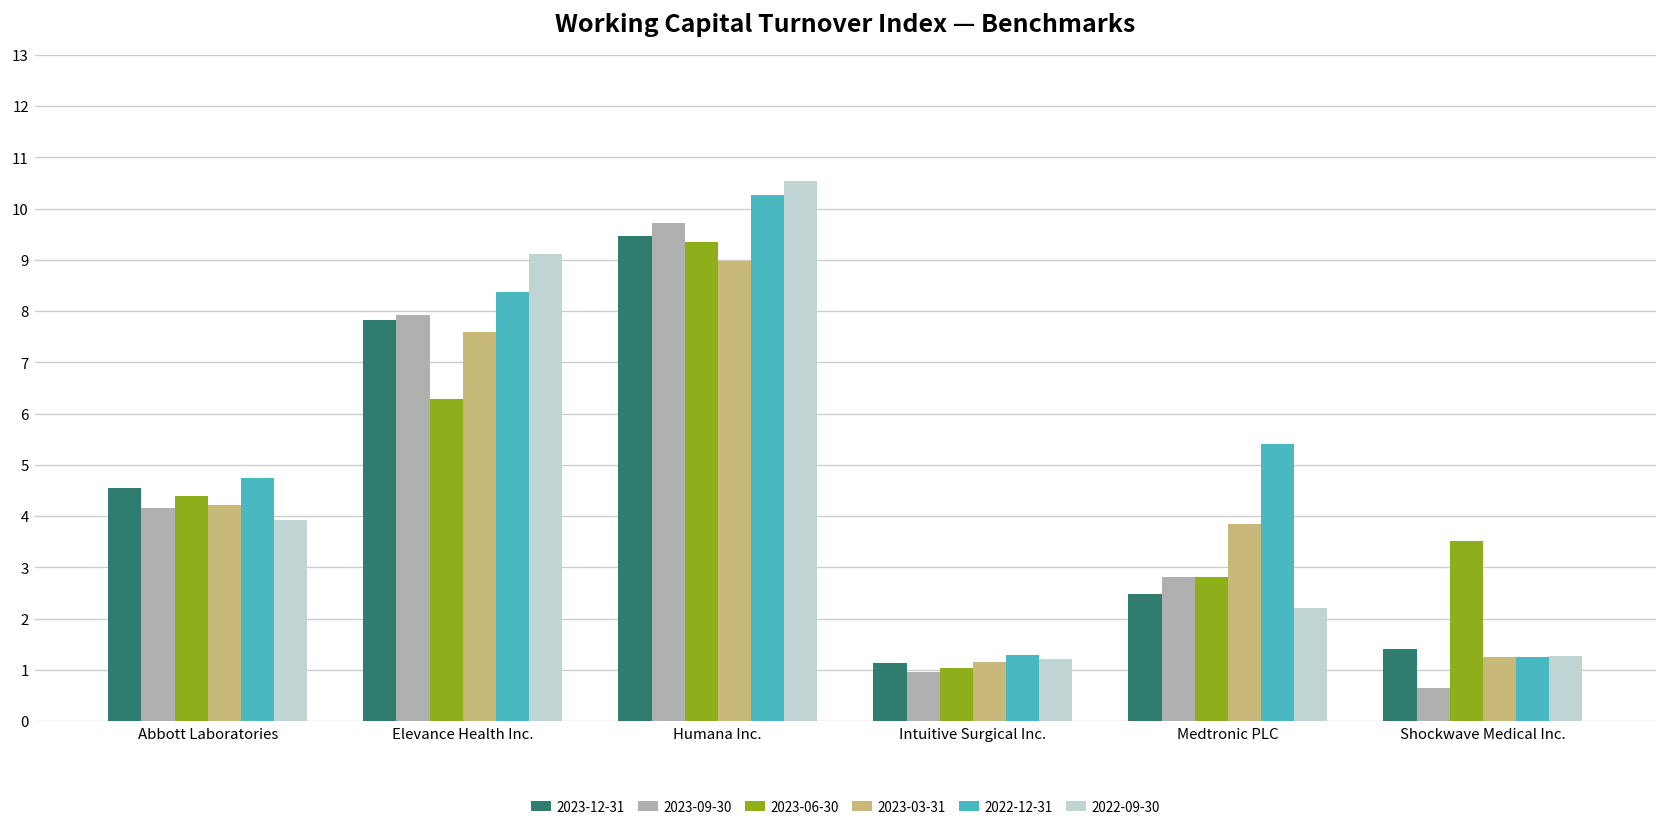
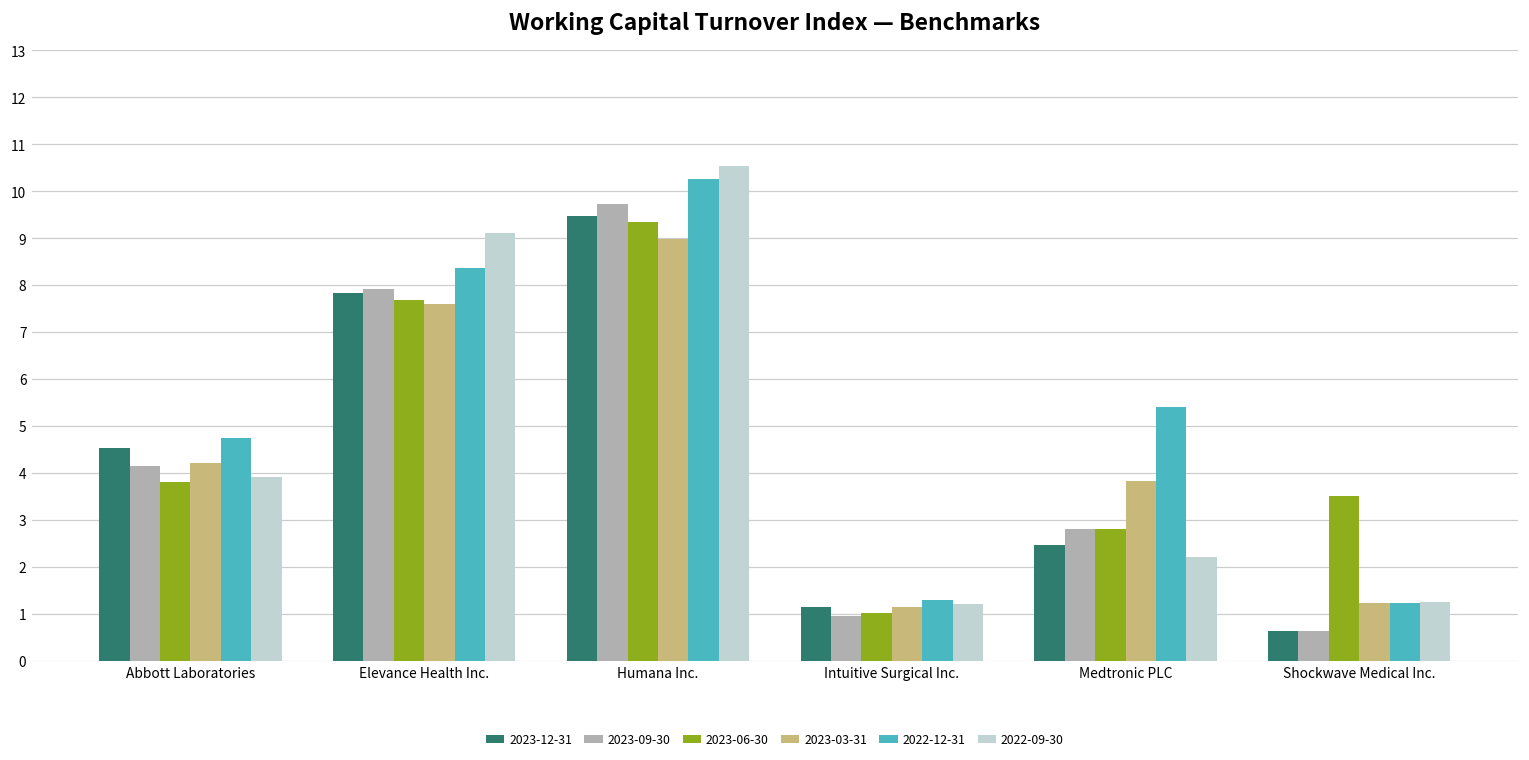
  {
    "2023-12-31": {
      "Abbott Laboratories": 4.5,
      "Elevance Health Inc.": 7.8,
      "Humana Inc.": 9.5,
      "Intuitive Surgical Inc.": 1.1,
      "Medtronic PLC": 2.5,
-     "Shockwave Medical Inc.": 1.4
+     "Shockwave Medical Inc.": 0.7
    },
    "2023-06-30": {
-     "Abbott Laboratories": 4.4,
-     "Elevance Health Inc.": 6.3,
+     "Abbott Laboratories": 3.8,
+     "Elevance Health Inc.": 7.7,
      "Humana Inc.": 9.3,
      "Intuitive Surgical Inc.": 1.0,
      "Medtronic PLC": 2.8,
      "Shockwave Medical Inc.": 3.5
    },
    "2022-12-31": {
      "Abbott Laboratories": 4.8,
      "Elevance Health Inc.": 8.4,
      "Humana Inc.": 10.3,
      "Intuitive Surgical Inc.": 1.3,
      "Medtronic PLC": 5.4,
      "Shockwave Medical Inc.": 1.2
    }
  }
